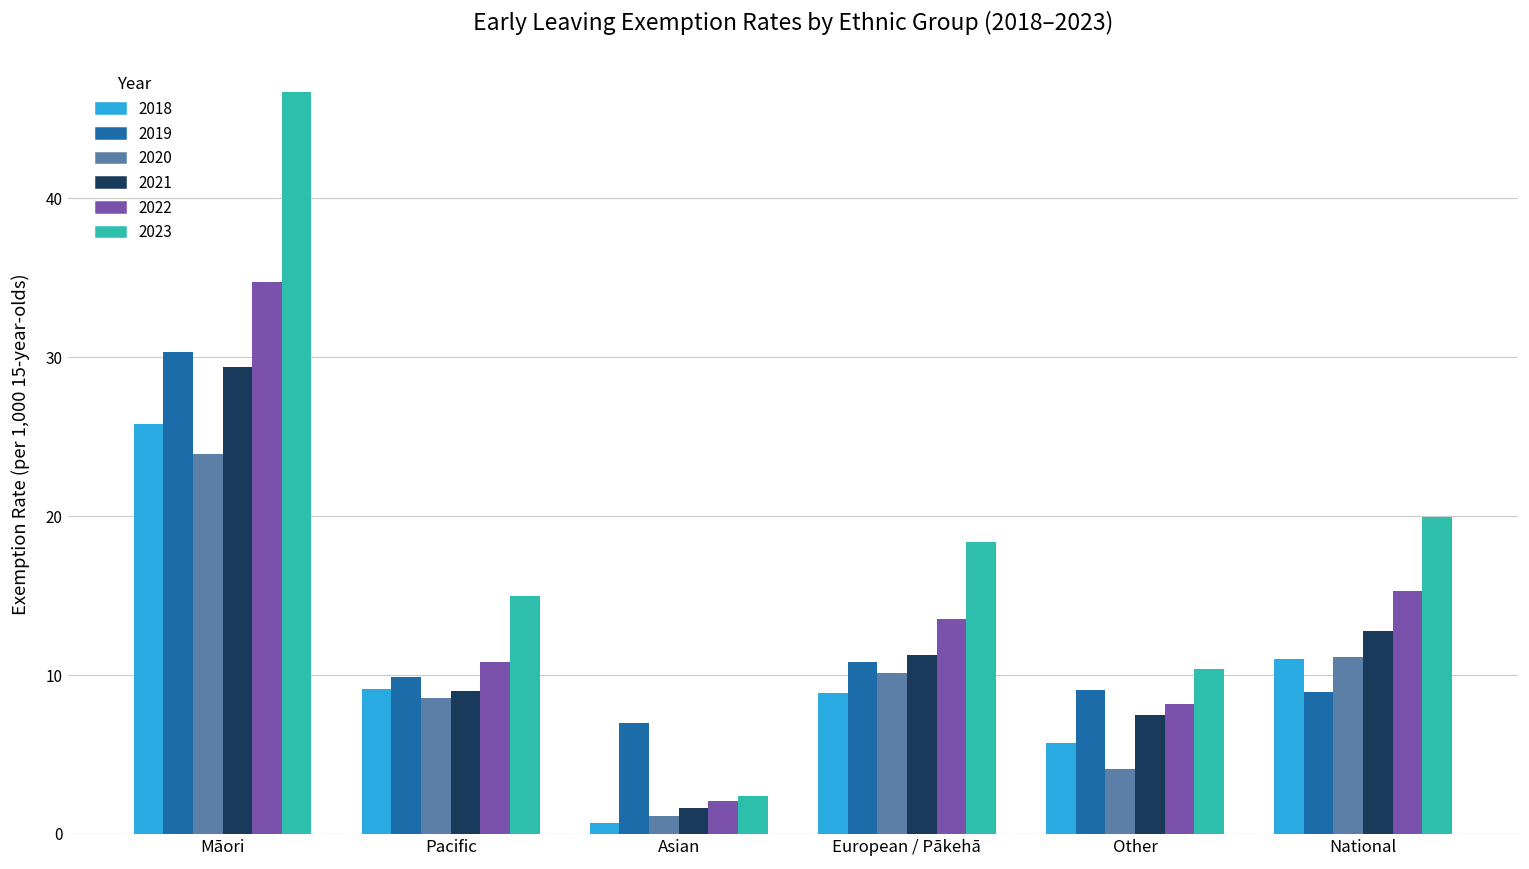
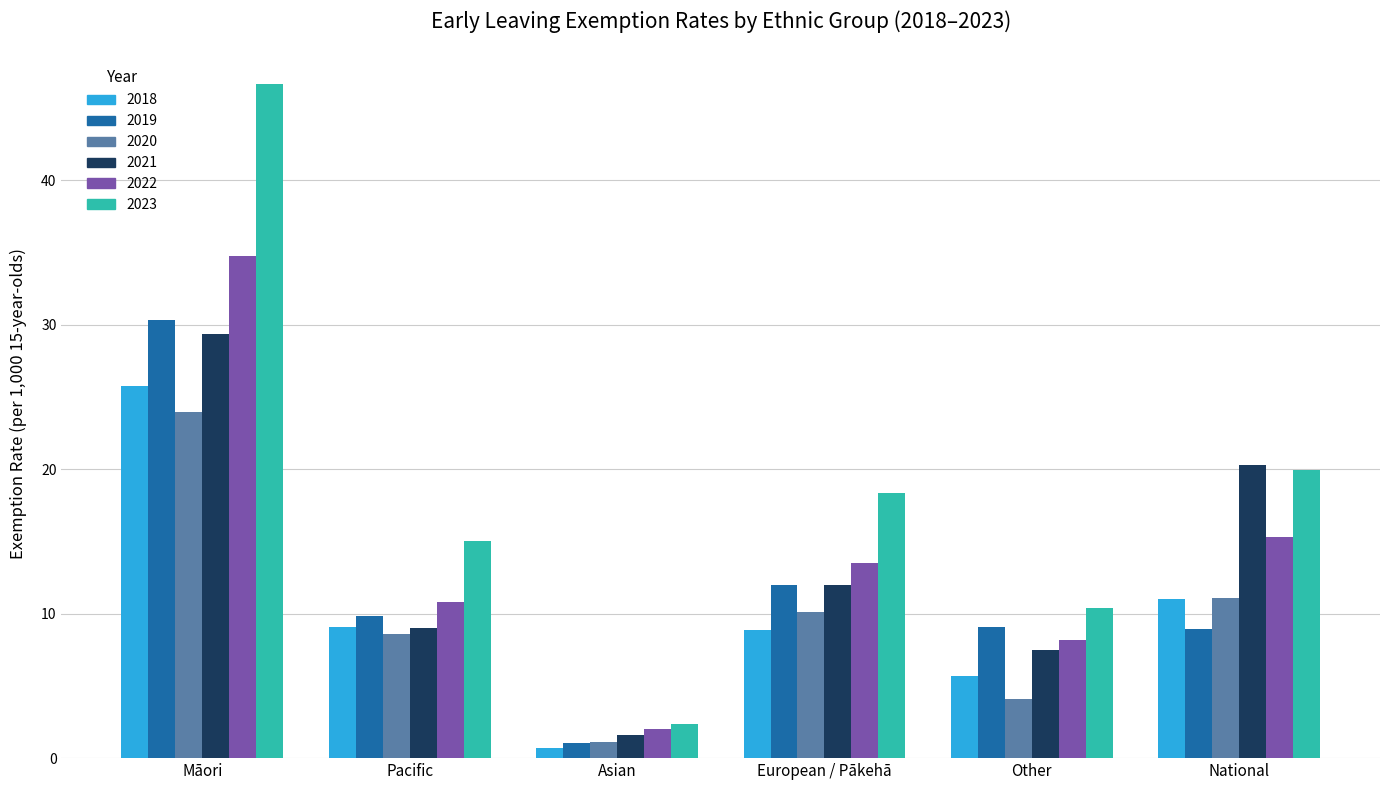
  {
    "2019": {
      "Māori": 30.3,
      "Pacific": 9.9,
-     "Asian": 7.0,
-     "European / Pākehā": 10.8,
+     "Asian": 1.1,
+     "European / Pākehā": 12.0,
      "Other": 9.0,
      "National": 8.9
    },
    "2021": {
      "Māori": 29.4,
      "Pacific": 9.0,
      "Asian": 1.6,
-     "European / Pākehā": 11.3,
+     "European / Pākehā": 12.0,
      "Other": 7.5,
-     "National": 12.8
+     "National": 20.3
    }
  }
